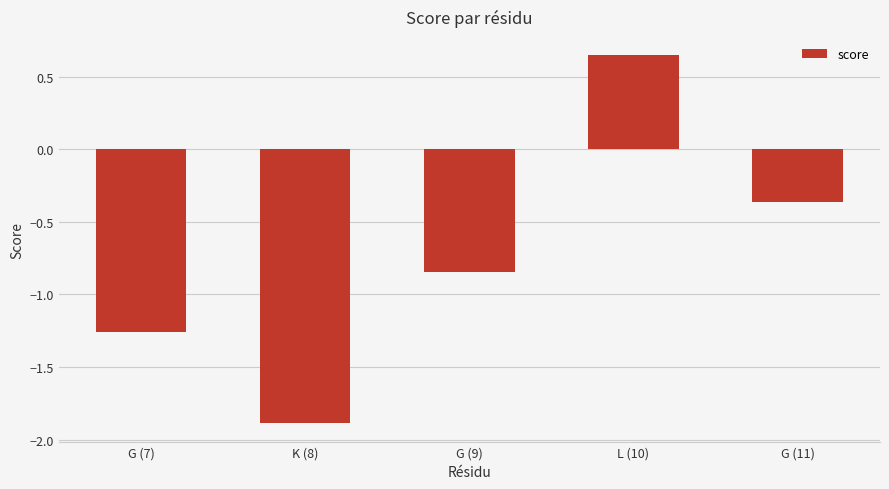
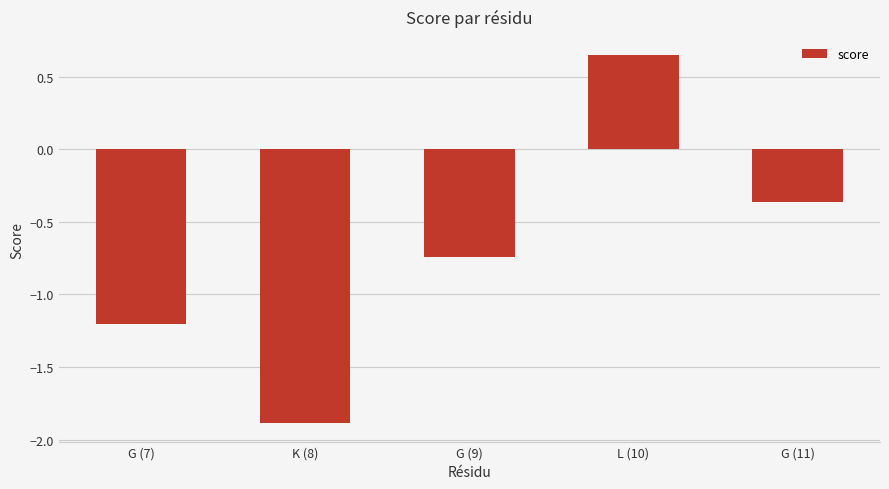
  {
-   "G (7)": -1.26,
+   "G (7)": -1.20,
    "K (8)": -1.89,
-   "G (9)": -0.84,
+   "G (9)": -0.74,
    "L (10)": 0.65,
    "G (11)": -0.37
  }
